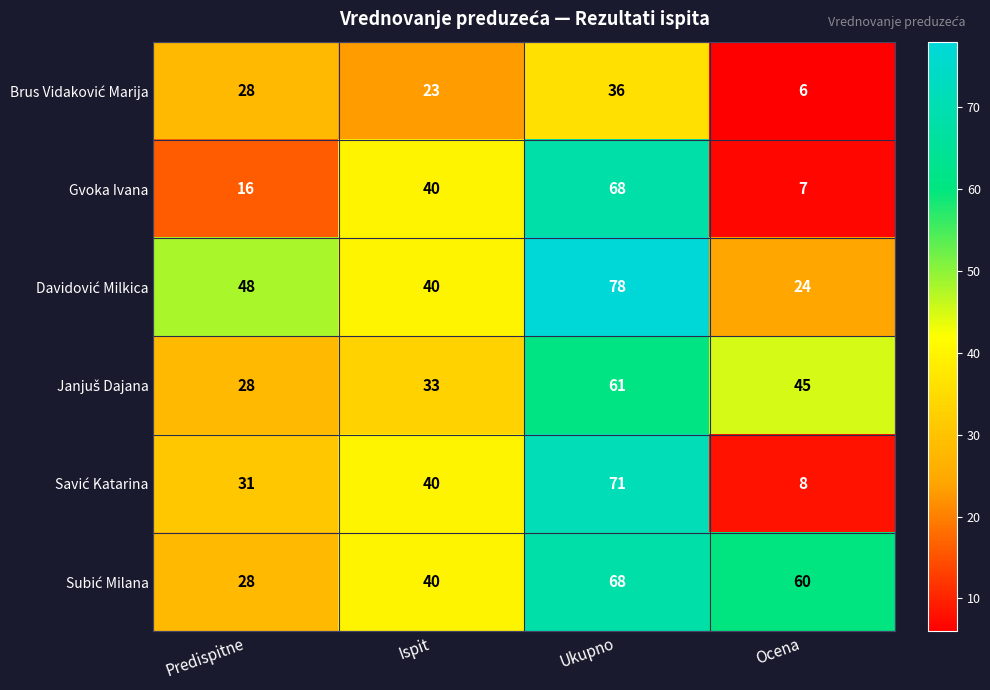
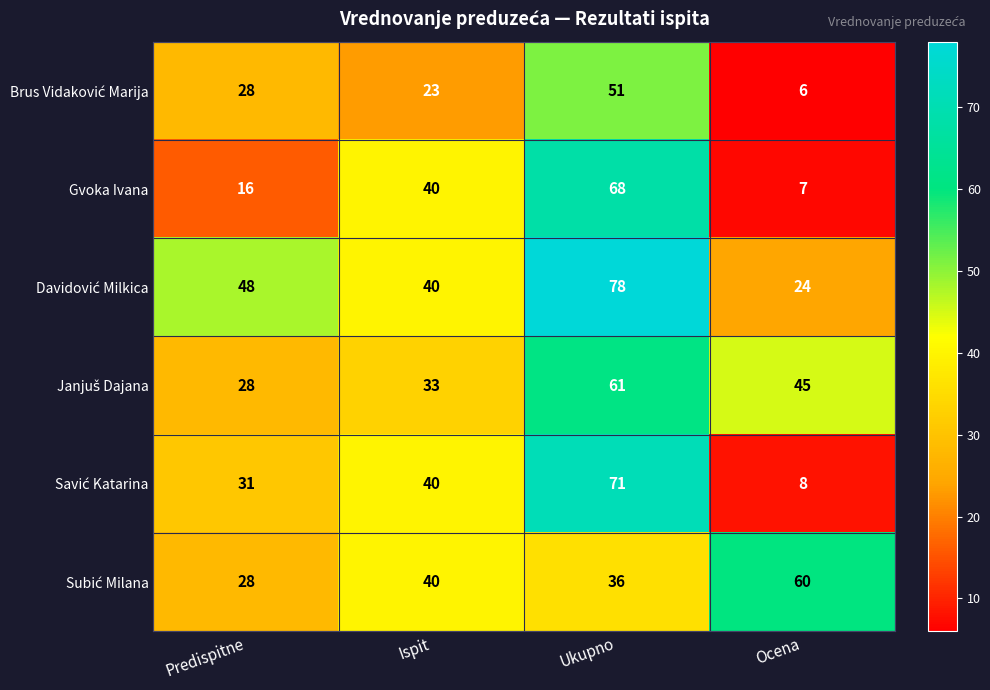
  {
    "Brus Vidaković Marija": {
      "Predispitne": 28,
      "Ispit": 23,
-     "Ukupno": 36,
+     "Ukupno": 51,
      "Ocena": 6
    },
    "Gvoka Ivana": {
      "Predispitne": 16,
      "Ispit": 40,
      "Ukupno": 68,
      "Ocena": 7
    },
    "Davidović Milkica": {
      "Predispitne": 48,
      "Ispit": 40,
      "Ukupno": 78,
      "Ocena": 24
    },
    "Janjuš Dajana": {
      "Predispitne": 28,
      "Ispit": 33,
      "Ukupno": 61,
      "Ocena": 45
    },
    "Savić Katarina": {
      "Predispitne": 31,
      "Ispit": 40,
      "Ukupno": 71,
      "Ocena": 8
    },
    "Subić Milana": {
      "Predispitne": 28,
      "Ispit": 40,
-     "Ukupno": 68,
+     "Ukupno": 36,
      "Ocena": 60
    }
  }
